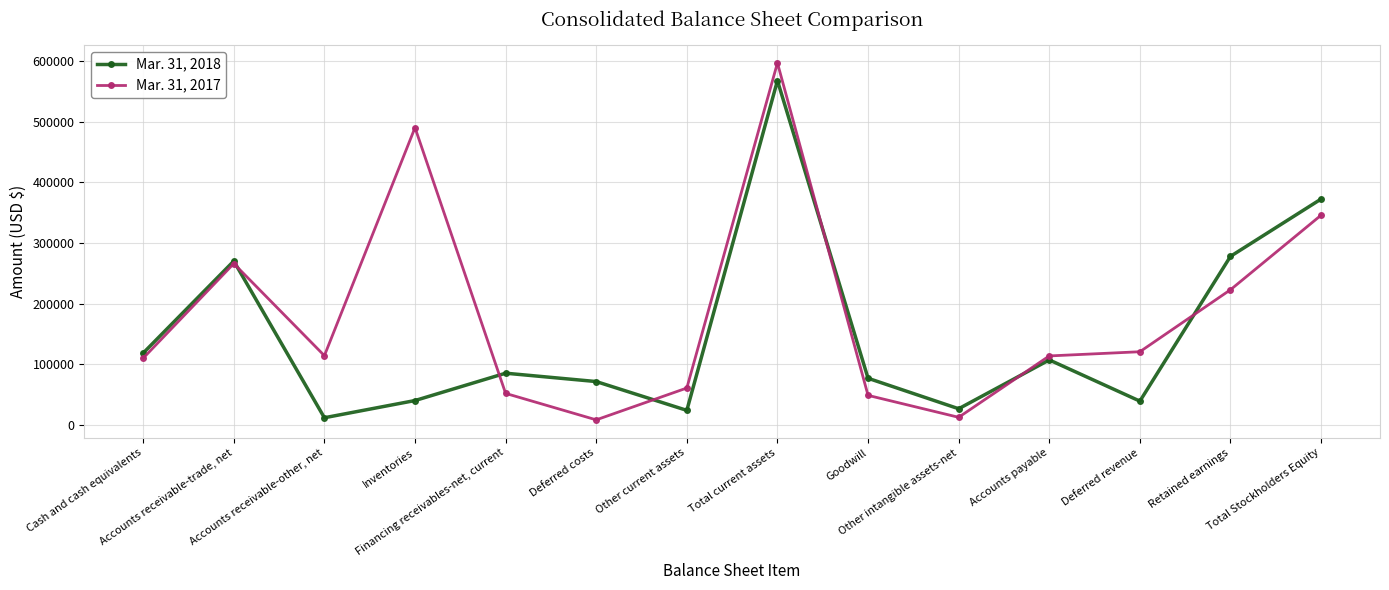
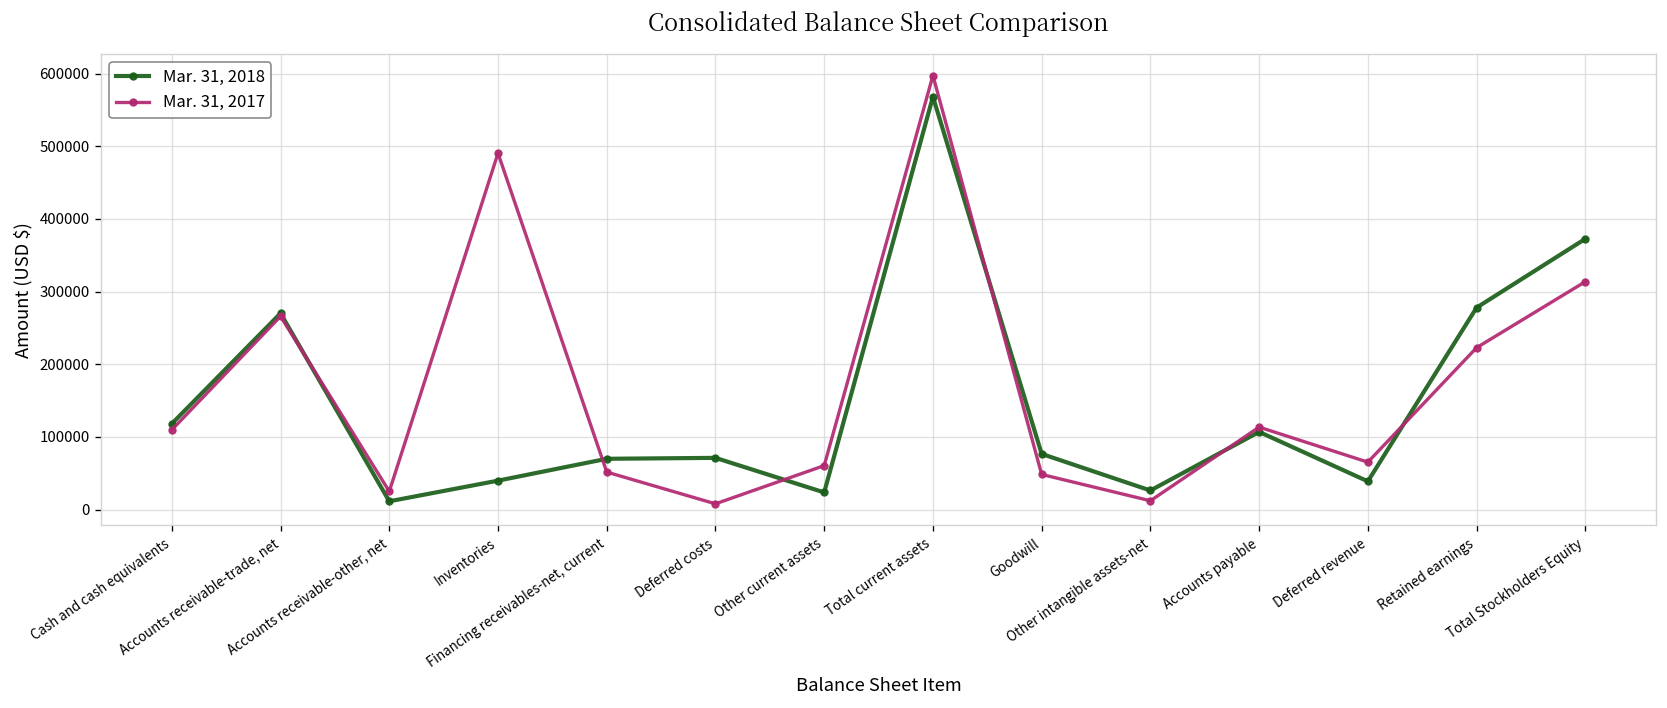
  {
    "Mar. 31, 2018": {
      "Cash and cash equivalents": 120000,
      "Accounts receivable-other, net": 10000,
      "Inventories": 40000,
-     "Financing receivables-net, current": 90000,
+     "Financing receivables-net, current": 70000,
      "Deferred costs": 70000,
      "Other current assets": 20000,
      "Total current assets": 570000,
      "Goodwill": 80000,
      "Other intangible assets-net": 30000,
      "Accounts payable": 110000,
      "Deferred revenue": 40000,
      "Retained earnings": 280000,
      "Total Stockholders Equity": 370000
    },
    "Mar. 31, 2017": {
      "Cash and cash equivalents": 110000,
-     "Accounts receivable-other, net": 110000,
+     "Accounts receivable-other, net": 20000,
      "Inventories": 490000,
      "Financing receivables-net, current": 50000,
      "Deferred costs": 10000,
      "Other current assets": 60000,
      "Total current assets": 600000,
      "Goodwill": 50000,
      "Other intangible assets-net": 10000,
      "Accounts payable": 110000,
-     "Deferred revenue": 120000,
+     "Deferred revenue": 70000,
      "Retained earnings": 220000,
-     "Total Stockholders Equity": 350000
+     "Total Stockholders Equity": 310000
    }
  }
